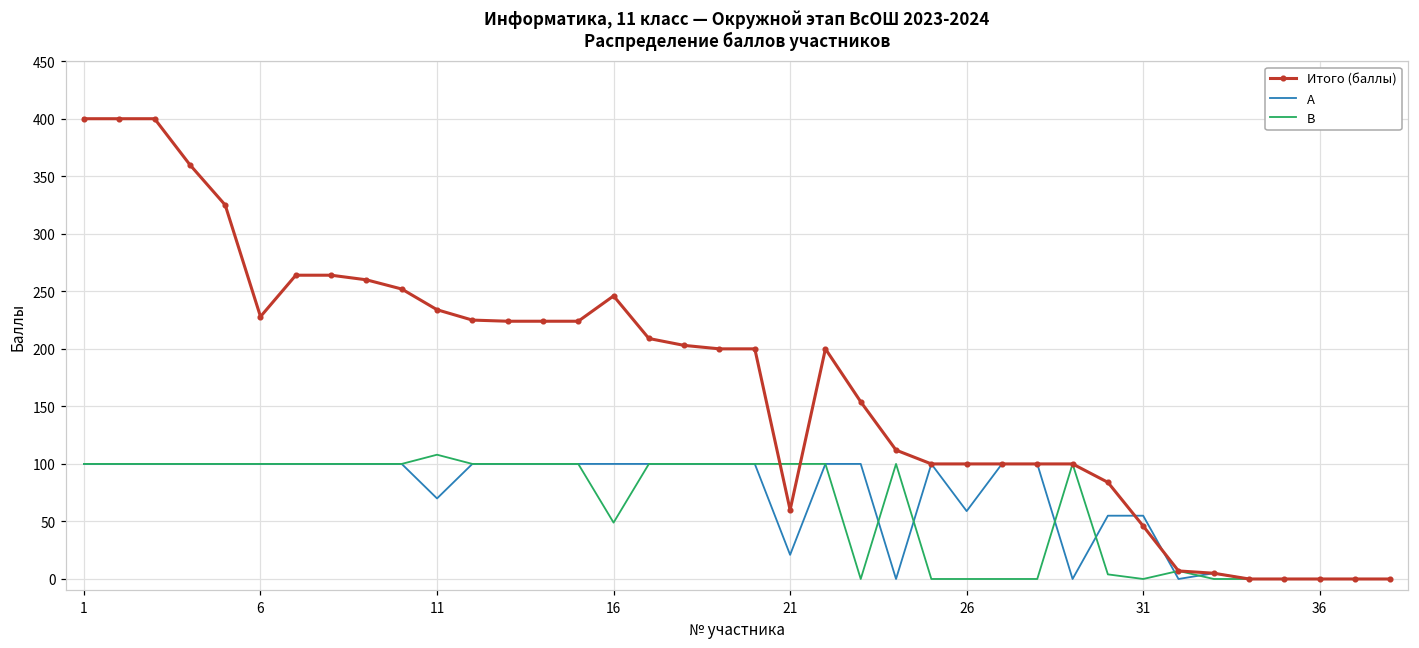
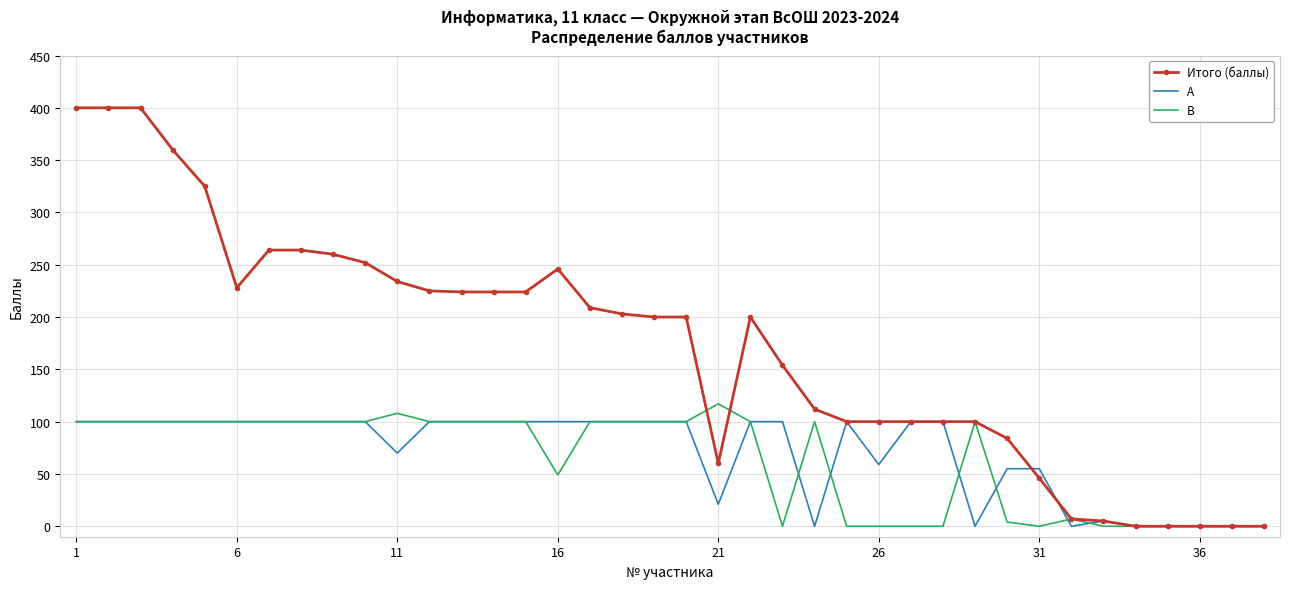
  {
    "Итого (баллы)": {
      "1": 400,
      "6": 228,
      "11": 234,
      "16": 246,
      "21": 60,
      "26": 100,
      "31": 46
    },
    "A": {
      "11": 70,
      "16": 100,
      "21": 21,
      "26": 59,
      "31": 55
    },
    "B": {
      "11": 108,
      "16": 49,
-     "21": 100,
+     "21": 117,
      "26": 0,
      "31": 0
    }
  }
